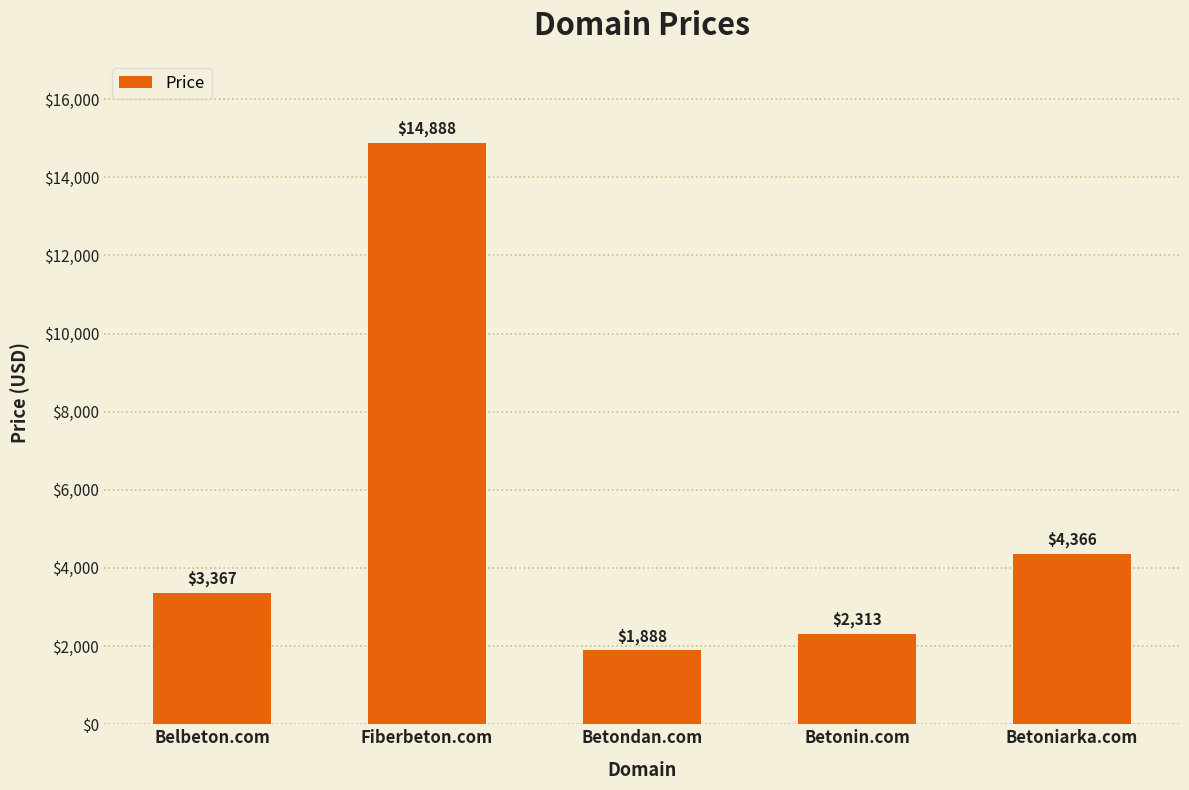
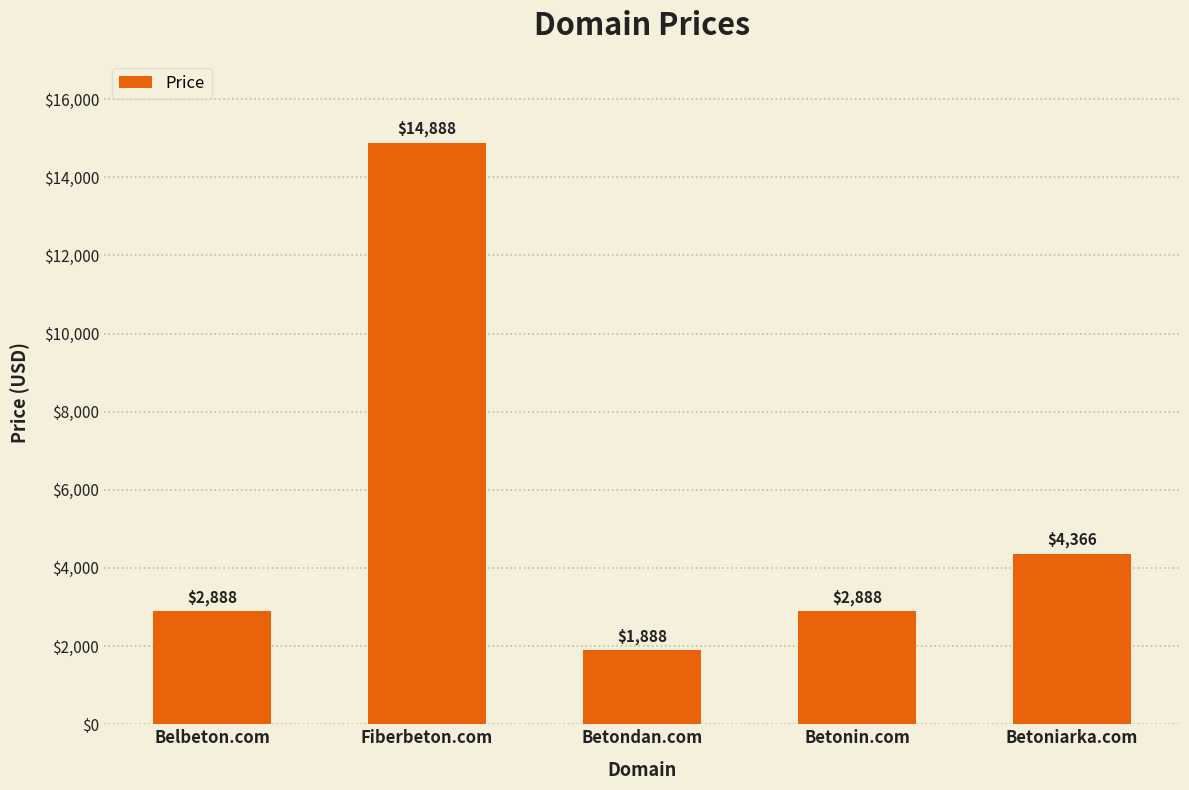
  {
-   "Belbeton.com": "$3,367",
+   "Belbeton.com": "$2,888",
    "Fiberbeton.com": "$14,888",
    "Betondan.com": "$1,888",
-   "Betonin.com": "$2,313",
+   "Betonin.com": "$2,888",
    "Betoniarka.com": "$4,366"
  }
